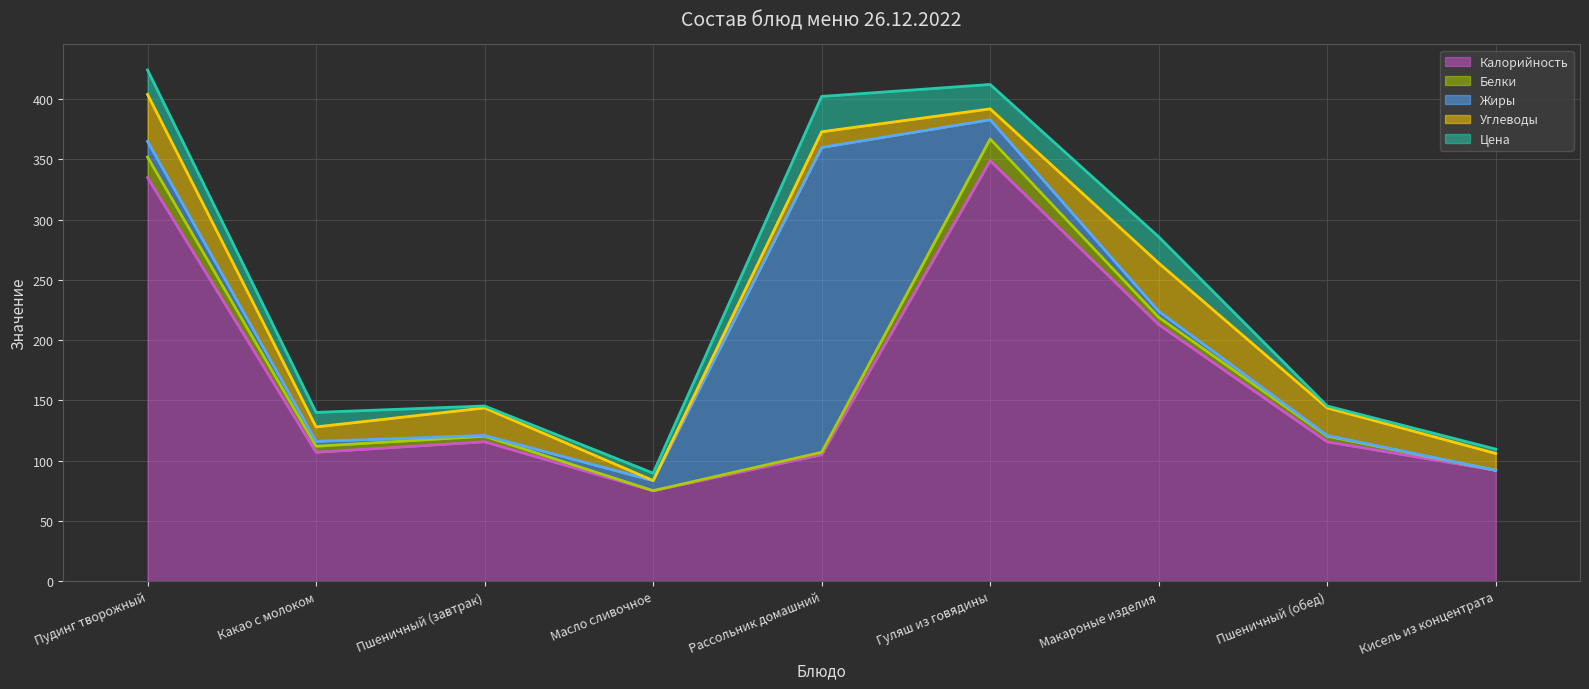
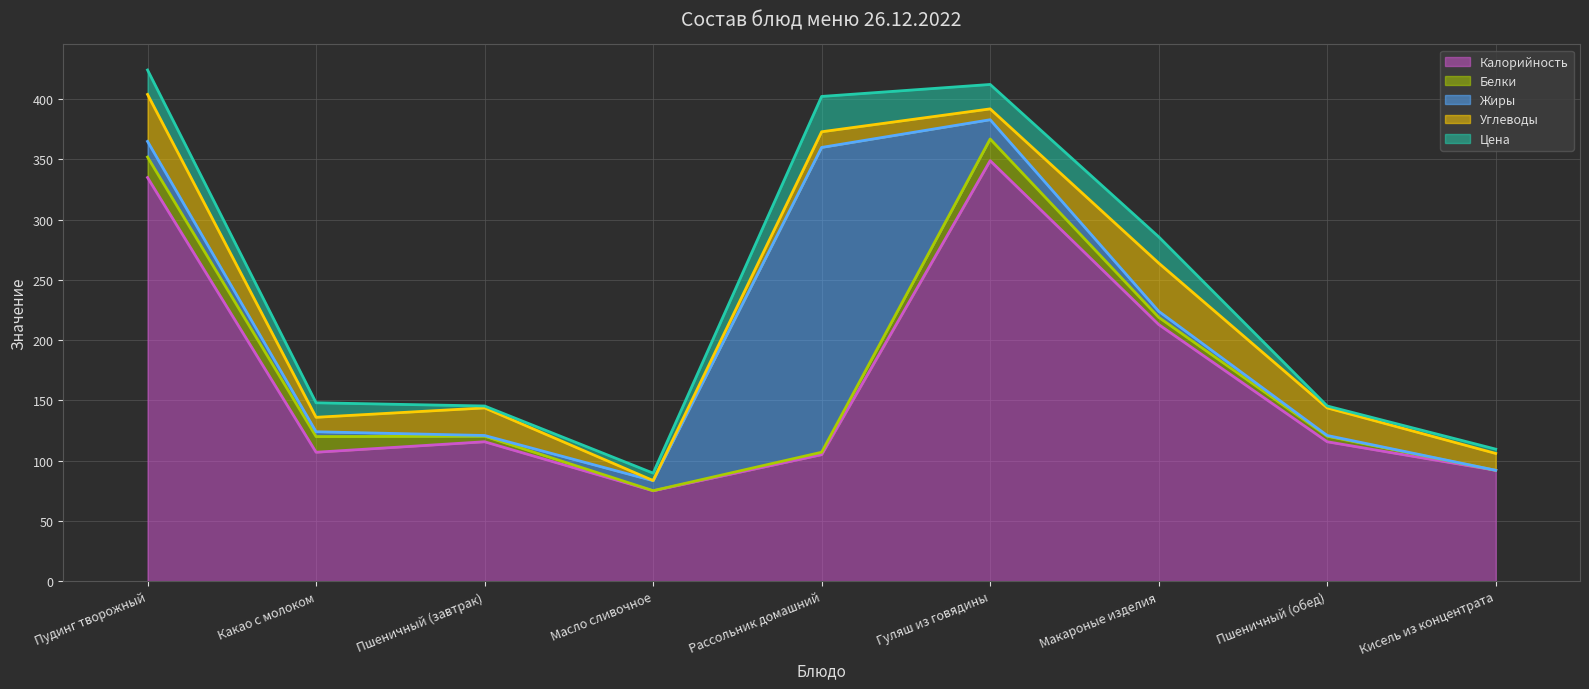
  {
    "Калорийность": {
      "Пудинг творожный": 335,
      "Какао с молоком": 107,
      "Пшеничный (завтрак)": 116,
      "Гуляш из говядины": 349,
      "Макароные изделия": 213,
      "Пшеничный (обед)": 116
    },
    "Белки": {
      "Пудинг творожный": 17,
-     "Какао с молоком": 5,
+     "Какао с молоком": 13,
      "Гуляш из говядины": 18,
      "Макароные изделия": 6
    },
    "Жиры": {
      "Пудинг творожный": 13,
      "Какао с молоком": 4,
      "Рассольник домашний": 253,
      "Гуляш из говядины": 16,
      "Макароные изделия": 5
    },
    "Углеводы": {
      "Пудинг творожный": 39,
      "Какао с молоком": 12,
      "Рассольник домашний": 13,
      "Гуляш из говядины": 9,
      "Макароные изделия": 40,
      "Кисель из концентрата": 14
    },
    "Цена": {
      "Пудинг творожный": 20,
      "Какао с молоком": 12,
      "Масло сливочное": 6,
      "Рассольник домашний": 29,
      "Гуляш из говядины": 20,
      "Макароные изделия": 22,
      "Кисель из концентрата": 4
    }
  }
